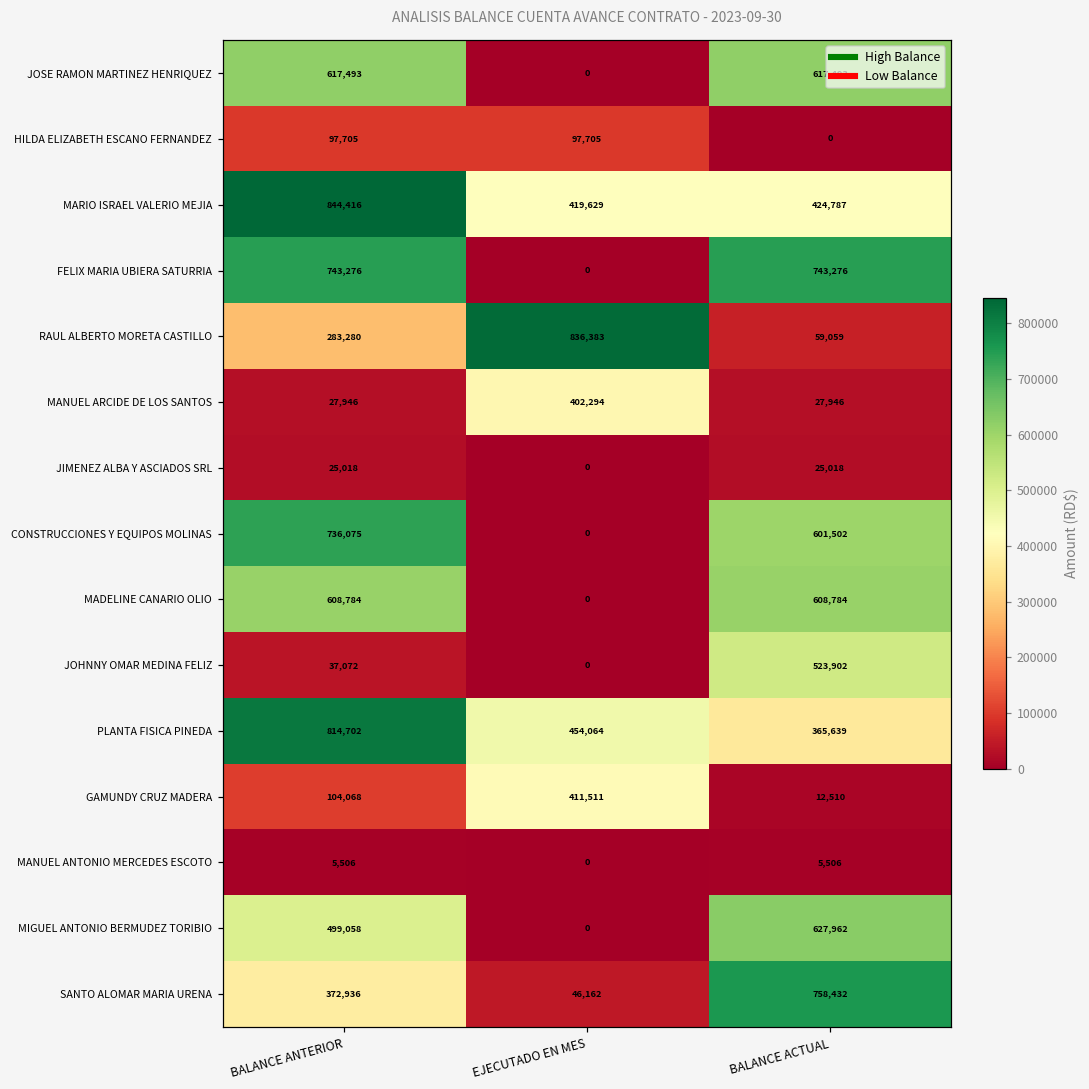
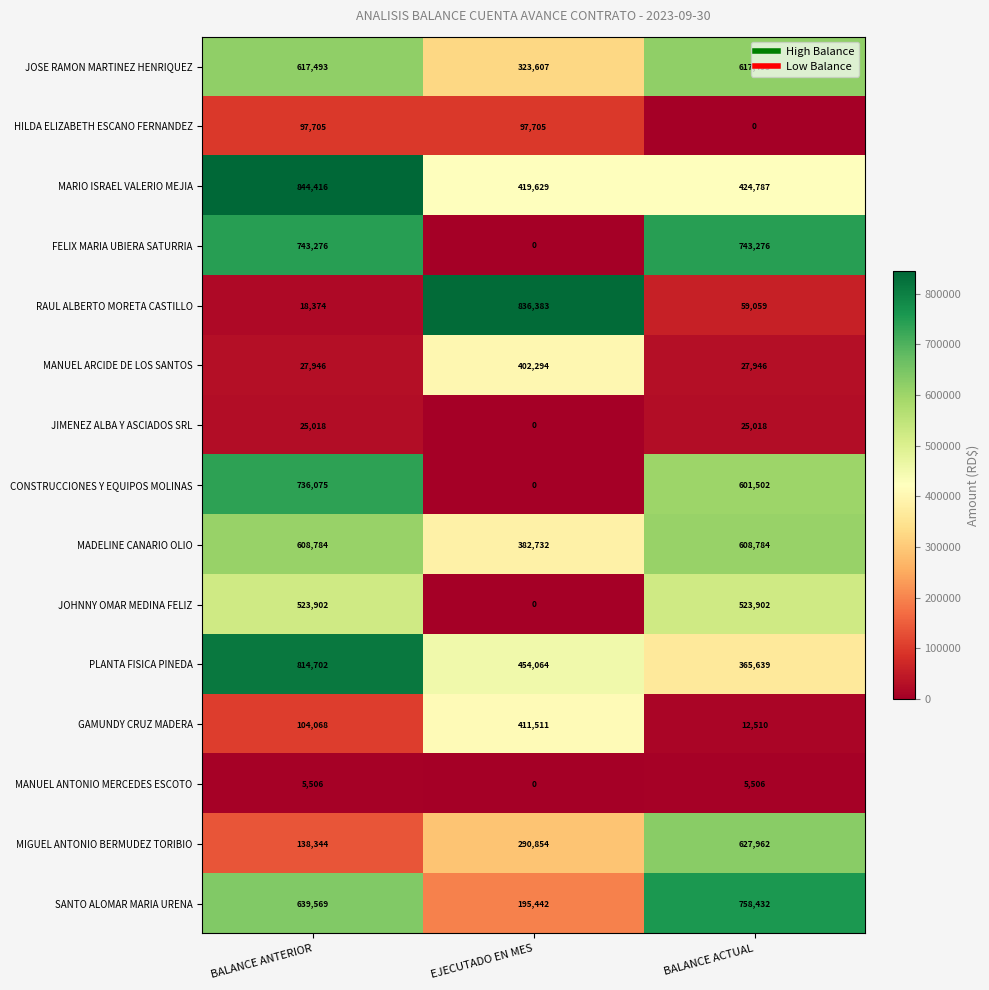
  {
    "JOSE RAMON MARTINEZ HENRIQUEZ": {
      "BALANCE ANTERIOR": "617,493",
-     "EJECUTADO EN MES": "0"
+     "EJECUTADO EN MES": "323,607"
    },
    "HILDA ELIZABETH ESCANO FERNANDEZ": {
      "BALANCE ANTERIOR": "97,705",
      "EJECUTADO EN MES": "97,705",
      "BALANCE ACTUAL": "0"
    },
    "MARIO ISRAEL VALERIO MEJIA": {
      "BALANCE ANTERIOR": "844,416",
      "EJECUTADO EN MES": "419,629",
      "BALANCE ACTUAL": "424,787"
    },
    "FELIX MARIA UBIERA SATURRIA": {
      "BALANCE ANTERIOR": "743,276",
      "EJECUTADO EN MES": "0",
      "BALANCE ACTUAL": "743,276"
    },
    "RAUL ALBERTO MORETA CASTILLO": {
-     "BALANCE ANTERIOR": "283,280",
+     "BALANCE ANTERIOR": "18,374",
      "EJECUTADO EN MES": "836,383",
      "BALANCE ACTUAL": "59,059"
    },
    "MANUEL ARCIDE DE LOS SANTOS": {
      "BALANCE ANTERIOR": "27,946",
      "EJECUTADO EN MES": "402,294",
      "BALANCE ACTUAL": "27,946"
    },
    "JIMENEZ ALBA Y ASCIADOS SRL": {
      "BALANCE ANTERIOR": "25,018",
      "EJECUTADO EN MES": "0",
      "BALANCE ACTUAL": "25,018"
    },
    "CONSTRUCCIONES Y EQUIPOS MOLINAS": {
      "BALANCE ANTERIOR": "736,075",
      "EJECUTADO EN MES": "0",
      "BALANCE ACTUAL": "601,502"
    },
    "MADELINE CANARIO OLIO": {
      "BALANCE ANTERIOR": "608,784",
-     "EJECUTADO EN MES": "0",
+     "EJECUTADO EN MES": "382,732",
      "BALANCE ACTUAL": "608,784"
    },
    "JOHNNY OMAR MEDINA FELIZ": {
-     "BALANCE ANTERIOR": "37,072",
+     "BALANCE ANTERIOR": "523,902",
      "EJECUTADO EN MES": "0",
      "BALANCE ACTUAL": "523,902"
    },
    "PLANTA FISICA PINEDA": {
      "BALANCE ANTERIOR": "814,702",
      "EJECUTADO EN MES": "454,064",
      "BALANCE ACTUAL": "365,639"
    },
    "GAMUNDY CRUZ MADERA": {
      "BALANCE ANTERIOR": "104,068",
      "EJECUTADO EN MES": "411,511",
      "BALANCE ACTUAL": "12,510"
    },
    "MANUEL ANTONIO MERCEDES ESCOTO": {
      "BALANCE ANTERIOR": "5,506",
      "EJECUTADO EN MES": "0",
      "BALANCE ACTUAL": "5,506"
    },
    "MIGUEL ANTONIO BERMUDEZ TORIBIO": {
-     "BALANCE ANTERIOR": "499,058",
-     "EJECUTADO EN MES": "0",
+     "BALANCE ANTERIOR": "138,344",
+     "EJECUTADO EN MES": "290,854",
      "BALANCE ACTUAL": "627,962"
    },
    "SANTO ALOMAR MARIA URENA": {
-     "BALANCE ANTERIOR": "372,936",
-     "EJECUTADO EN MES": "46,162",
+     "BALANCE ANTERIOR": "639,569",
+     "EJECUTADO EN MES": "195,442",
      "BALANCE ACTUAL": "758,432"
    }
  }
